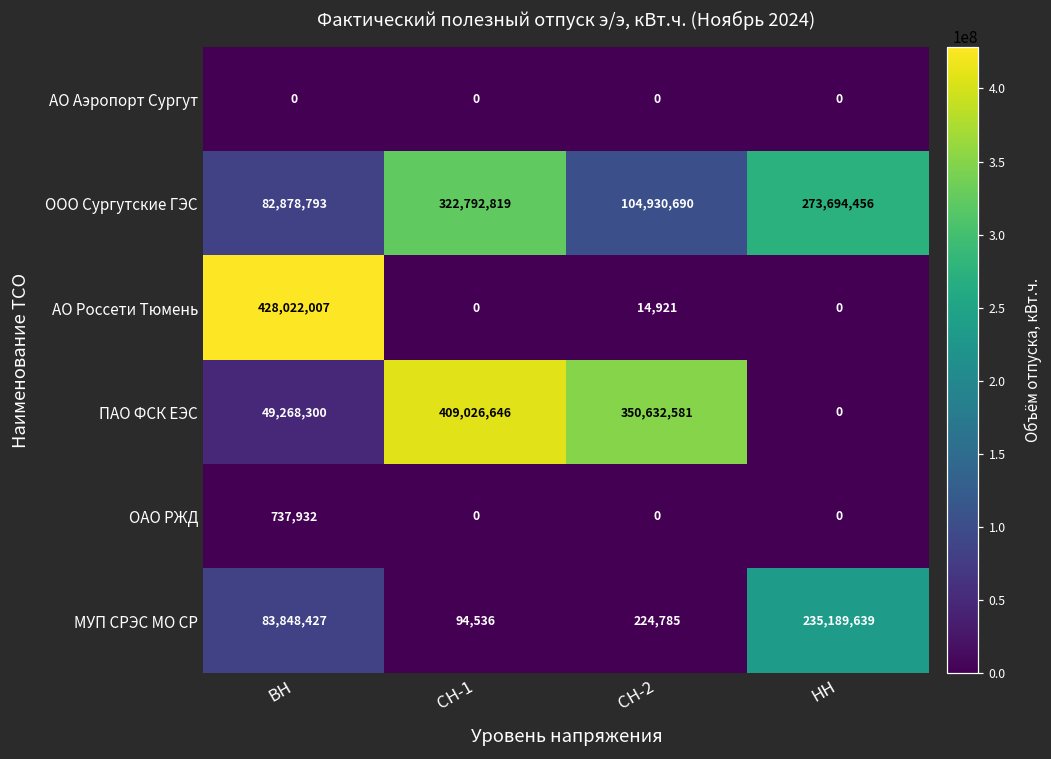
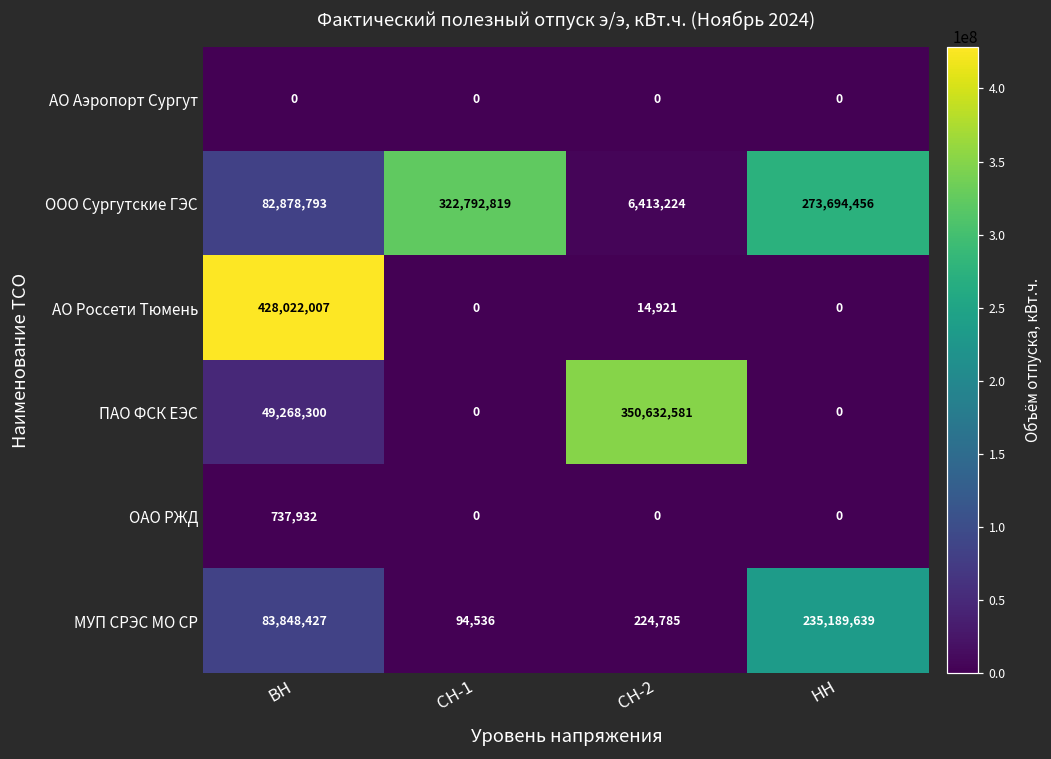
  {
    "АО Аэропорт Сургут": {
      "ВН": "0",
      "СН-1": "0",
      "СН-2": "0",
      "НН": "0"
    },
    "ООО Сургутские ГЭС": {
      "ВН": "82,878,793",
      "СН-1": "322,792,819",
-     "СН-2": "104,930,690",
+     "СН-2": "6,413,224",
      "НН": "273,694,456"
    },
    "АО Россети Тюмень": {
      "ВН": "428,022,007",
      "СН-1": "0",
      "СН-2": "14,921",
      "НН": "0"
    },
    "ПАО ФСК ЕЭС": {
      "ВН": "49,268,300",
-     "СН-1": "409,026,646",
+     "СН-1": "0",
      "СН-2": "350,632,581",
      "НН": "0"
    },
    "ОАО РЖД": {
      "ВН": "737,932",
      "СН-1": "0",
      "СН-2": "0",
      "НН": "0"
    },
    "МУП СРЭС МО СР": {
      "ВН": "83,848,427",
      "СН-1": "94,536",
      "СН-2": "224,785",
      "НН": "235,189,639"
    }
  }
